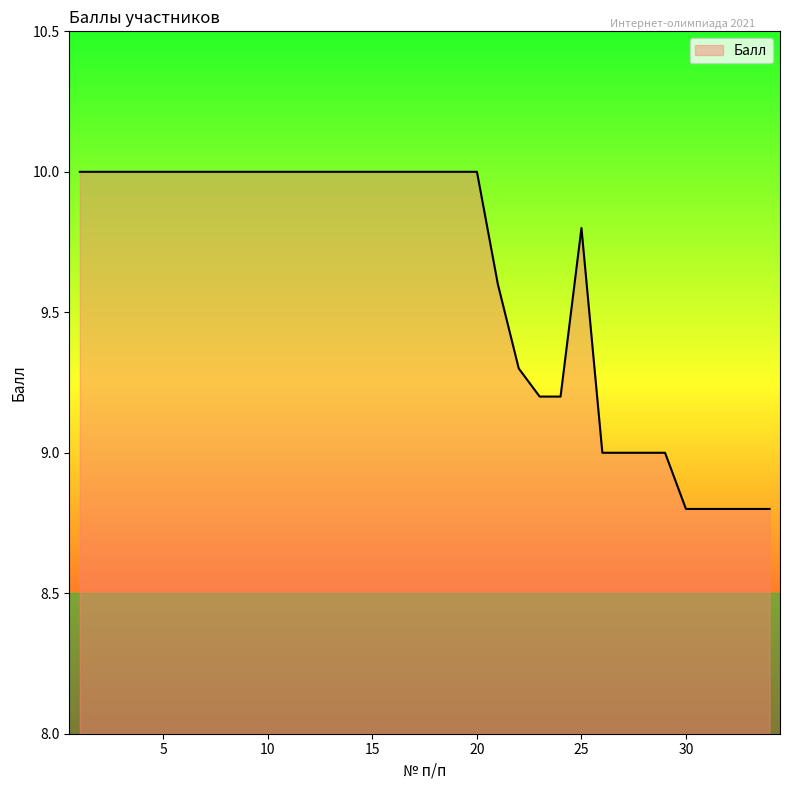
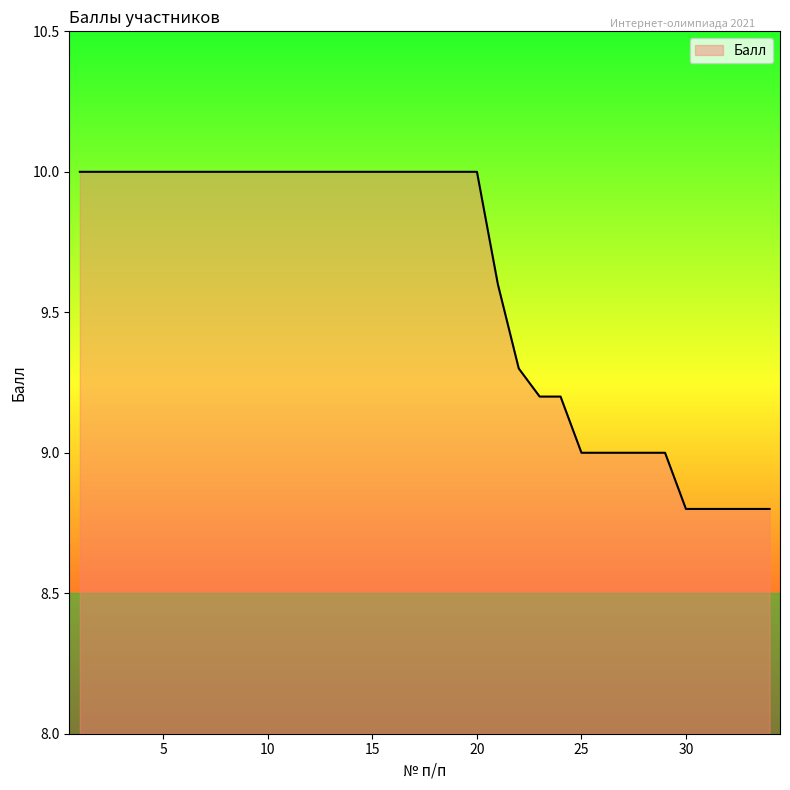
  {
    "5": 10.0,
    "10": 10.0,
    "15": 10.0,
    "20": 10.0,
-   "25": 9.8,
+   "25": 9.0,
    "30": 8.8
  }
